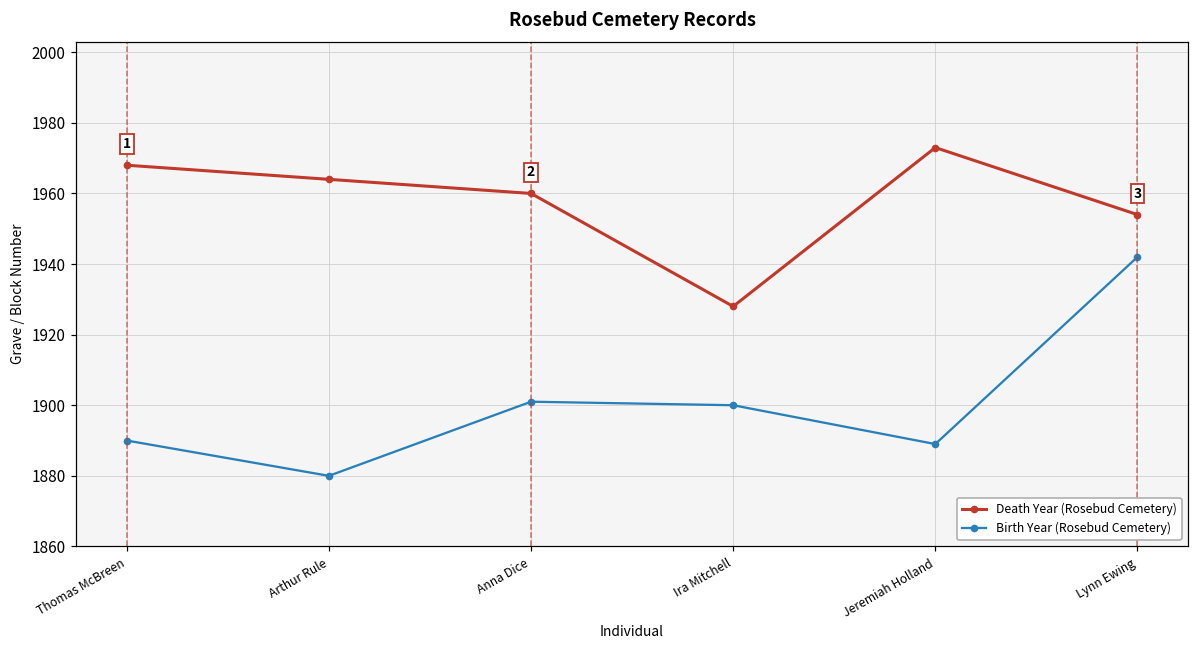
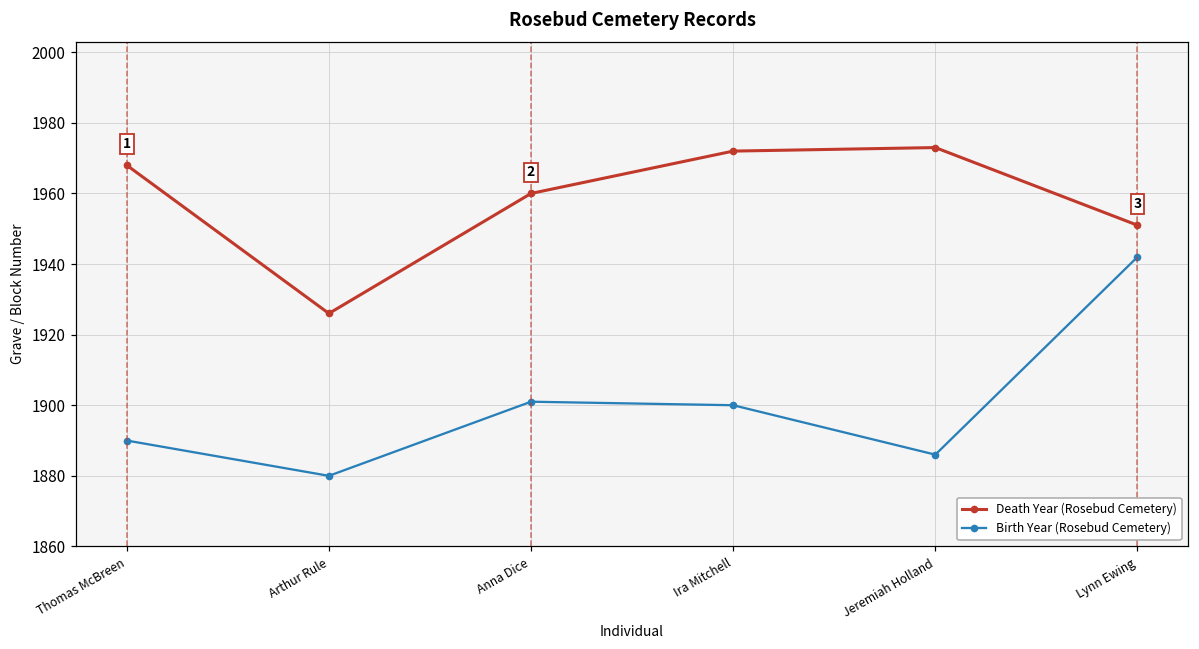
  {
    "Death Year (Rosebud Cemetery)": {
-     "Arthur Rule": 1964,
-     "Ira Mitchell": 1928,
+     "Arthur Rule": 1926,
+     "Ira Mitchell": 1972,
      "Jeremiah Holland": 1973,
-     "Lynn Ewing": 1954
+     "Lynn Ewing": 1951
    },
    "Birth Year (Rosebud Cemetery)": {
      "Thomas McBreen": 1890,
      "Arthur Rule": 1880,
      "Anna Dice": 1901,
      "Ira Mitchell": 1900,
-     "Jeremiah Holland": 1889,
+     "Jeremiah Holland": 1886,
      "Lynn Ewing": 1942
    }
  }
